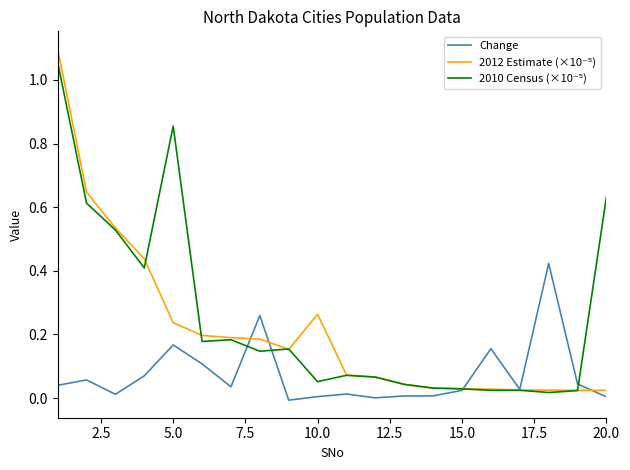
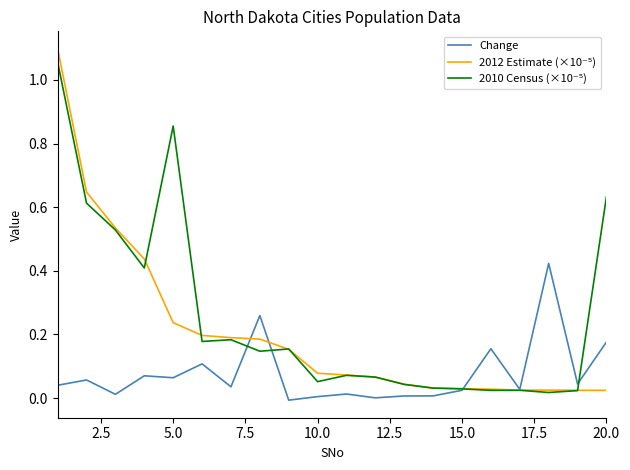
  {
    "Change": {
-     "5.0": 0.17,
+     "5.0": 0.06,
      "10.0": 0.00,
-     "20.0": 0.00
+     "20.0": 0.18
    },
    "2012 Estimate (×10⁻⁵)": {
      "5.0": 0.24,
-     "10.0": 0.26,
+     "10.0": 0.08,
      "20.0": 0.02
    },
    "2010 Census (×10⁻⁵)": {
      "5.0": 0.86,
      "10.0": 0.05,
      "20.0": 0.63
    }
  }
